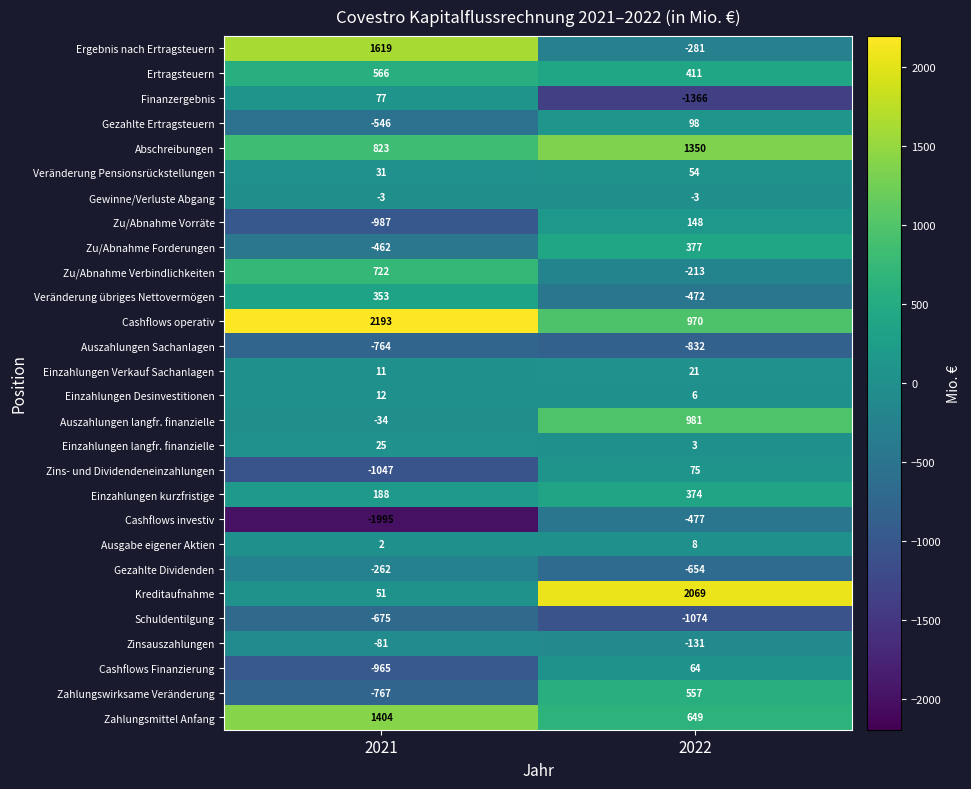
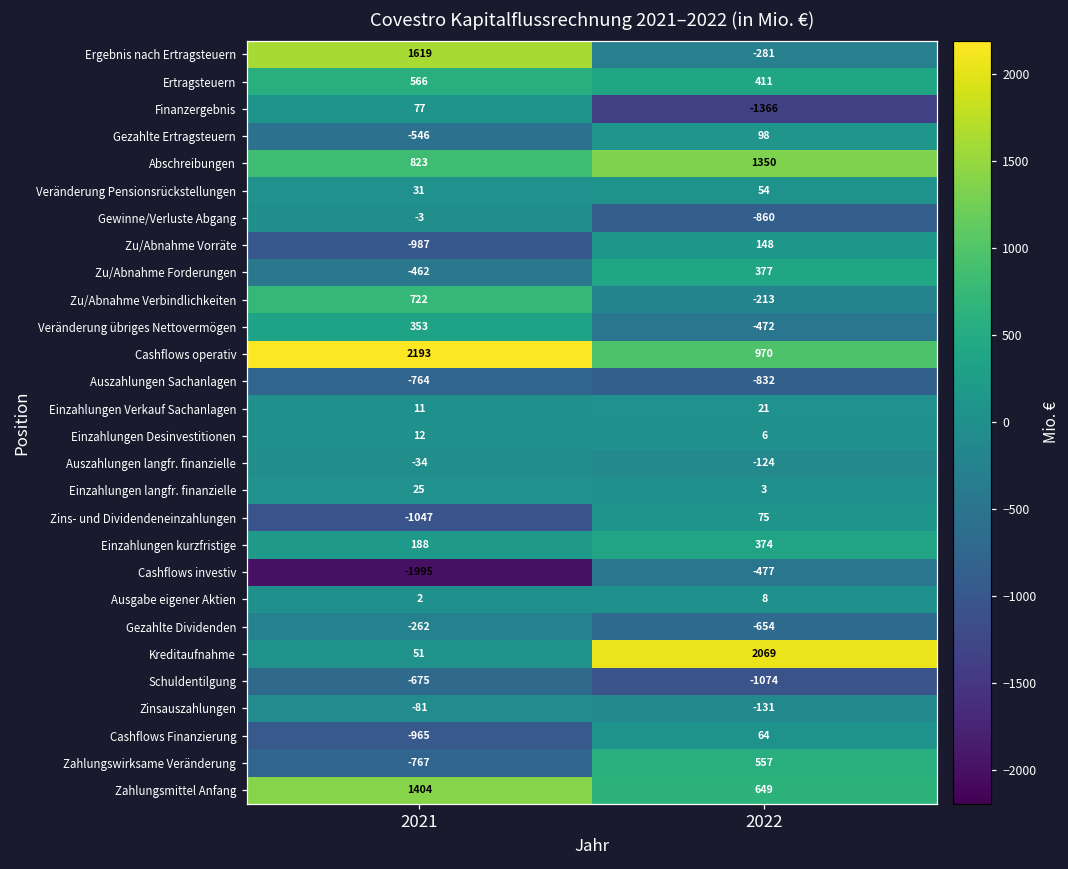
  {
    "Ergebnis nach Ertragsteuern": {
      "2021": 1619,
      "2022": -281
    },
    "Ertragsteuern": {
      "2021": 566,
      "2022": 411
    },
    "Finanzergebnis": {
      "2021": 77,
      "2022": -1366
    },
    "Gezahlte Ertragsteuern": {
      "2021": -546,
      "2022": 98
    },
    "Abschreibungen": {
      "2021": 823,
      "2022": 1350
    },
    "Veränderung Pensionsrückstellungen": {
      "2021": 31,
      "2022": 54
    },
    "Gewinne/Verluste Abgang": {
      "2021": -3,
-     "2022": -3
+     "2022": -860
    },
    "Zu/Abnahme Vorräte": {
      "2021": -987,
      "2022": 148
    },
    "Zu/Abnahme Forderungen": {
      "2021": -462,
      "2022": 377
    },
    "Zu/Abnahme Verbindlichkeiten": {
      "2021": 722,
      "2022": -213
    },
    "Veränderung übriges Nettovermögen": {
      "2021": 353,
      "2022": -472
    },
    "Cashflows operativ": {
      "2021": 2193,
      "2022": 970
    },
    "Auszahlungen Sachanlagen": {
      "2021": -764,
      "2022": -832
    },
    "Einzahlungen Verkauf Sachanlagen": {
      "2021": 11,
      "2022": 21
    },
    "Einzahlungen Desinvestitionen": {
      "2021": 12,
      "2022": 6
    },
    "Auszahlungen langfr. finanzielle": {
      "2021": -34,
-     "2022": 981
+     "2022": -124
    },
    "Einzahlungen langfr. finanzielle": {
      "2021": 25,
      "2022": 3
    },
    "Zins- und Dividendeneinzahlungen": {
      "2021": -1047,
      "2022": 75
    },
    "Einzahlungen kurzfristige": {
      "2021": 188,
      "2022": 374
    },
    "Cashflows investiv": {
      "2021": -1995,
      "2022": -477
    },
    "Ausgabe eigener Aktien": {
      "2021": 2,
      "2022": 8
    },
    "Gezahlte Dividenden": {
      "2021": -262,
      "2022": -654
    },
    "Kreditaufnahme": {
      "2021": 51,
      "2022": 2069
    },
    "Schuldentilgung": {
      "2021": -675,
      "2022": -1074
    },
    "Zinsauszahlungen": {
      "2021": -81,
      "2022": -131
    },
    "Cashflows Finanzierung": {
      "2021": -965,
      "2022": 64
    },
    "Zahlungswirksame Veränderung": {
      "2021": -767,
      "2022": 557
    },
    "Zahlungsmittel Anfang": {
      "2021": 1404,
      "2022": 649
    }
  }
